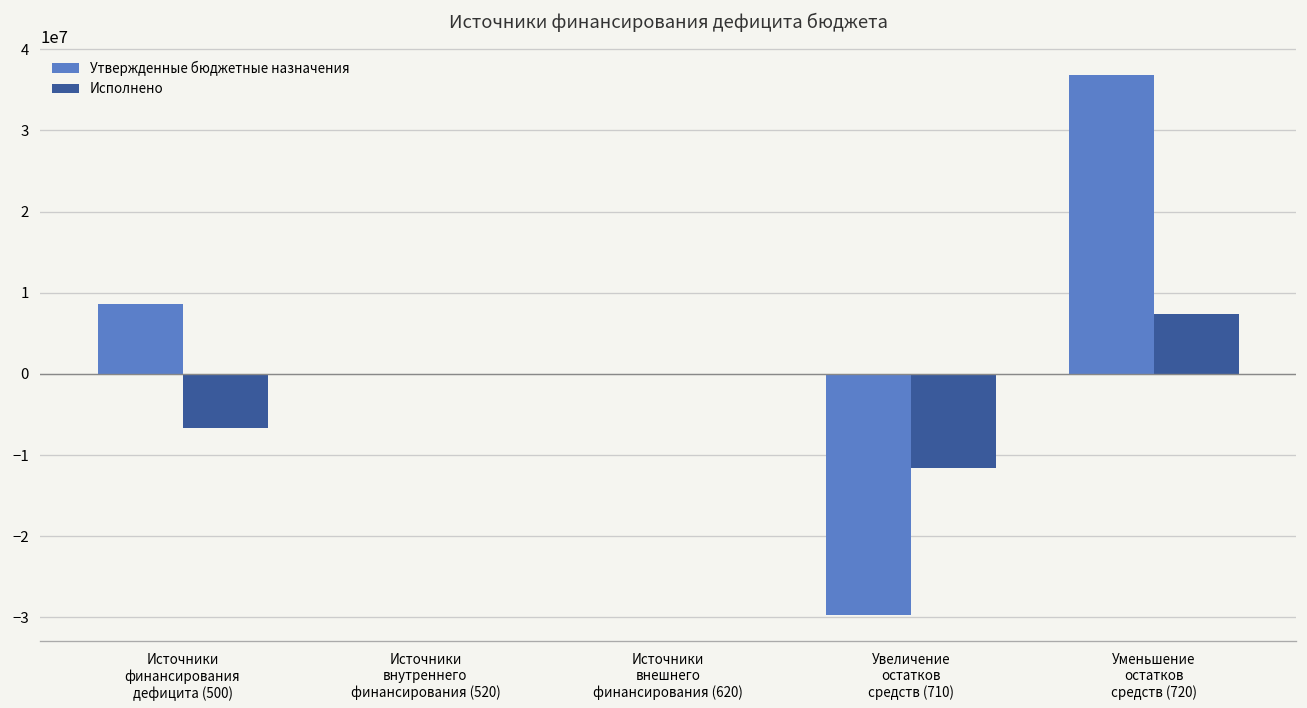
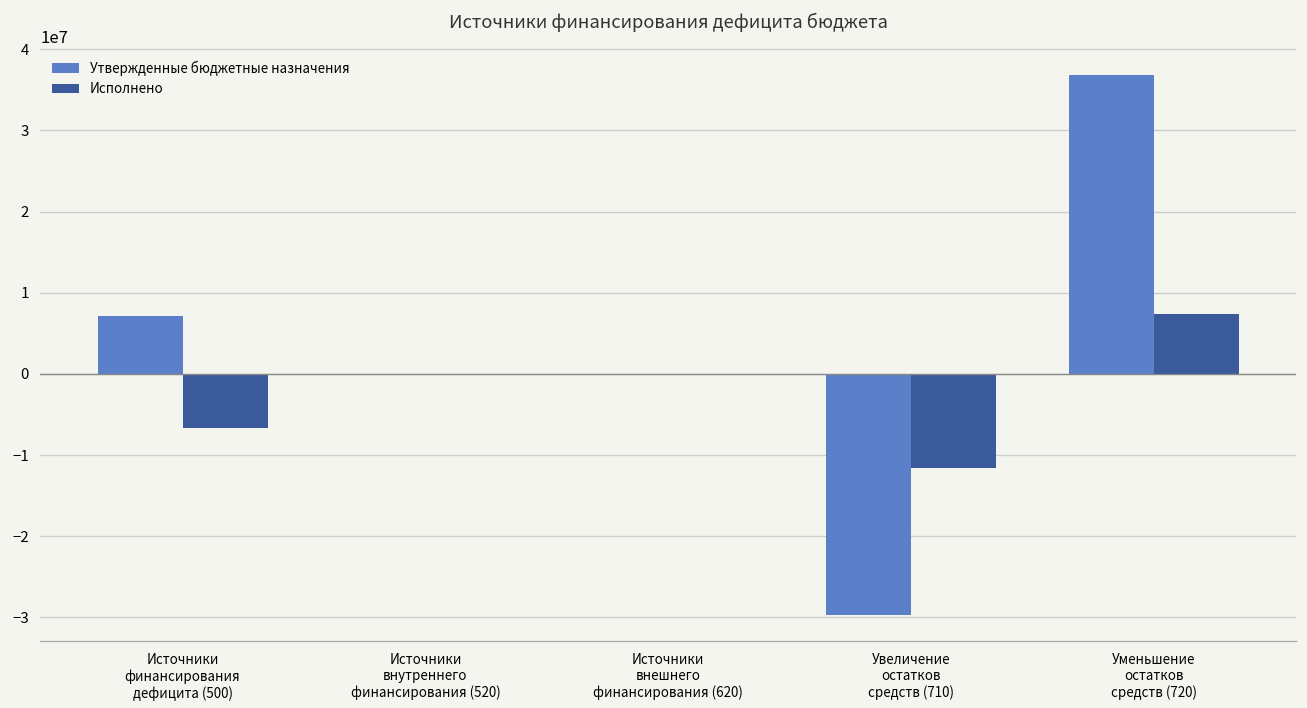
  {
    "Утвержденные бюджетные назначения": {
-     "Источники финансирования дефицита (500)": 9000000,
+     "Источники финансирования дефицита (500)": 7000000,
      "Источники внутреннего финансирования (520)": 0,
      "Источники внешнего финансирования (620)": 0,
      "Увеличение остатков средств (710)": -30000000,
      "Уменьшение остатков средств (720)": 37000000
    },
    "Исполнено": {
      "Источники финансирования дефицита (500)": -7000000,
      "Источники внутреннего финансирования (520)": 0,
      "Источники внешнего финансирования (620)": 0,
      "Увеличение остатков средств (710)": -12000000,
      "Уменьшение остатков средств (720)": 7000000
    }
  }
